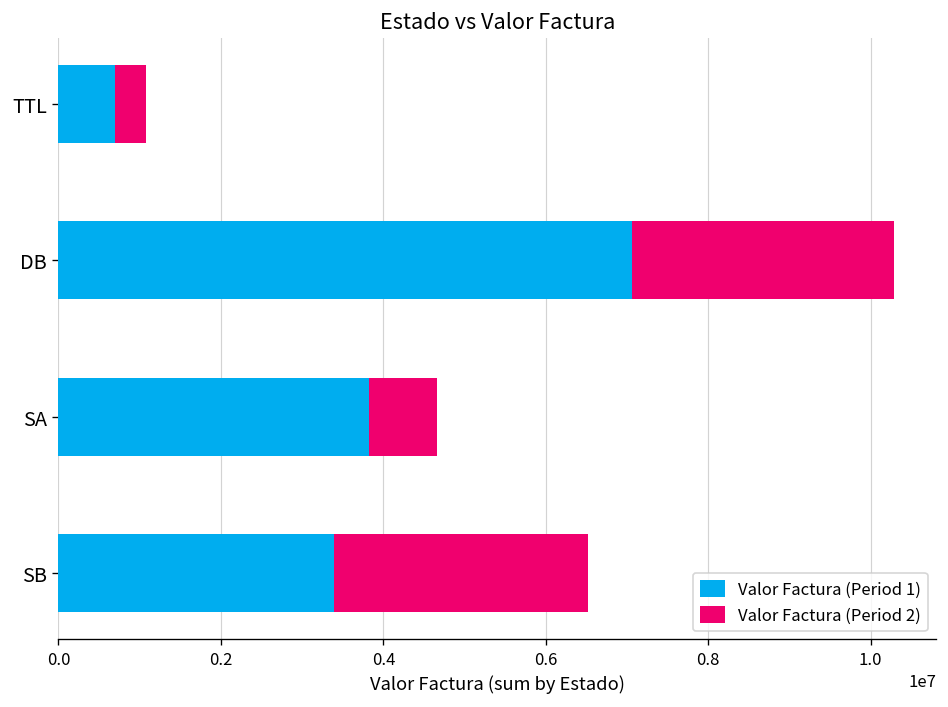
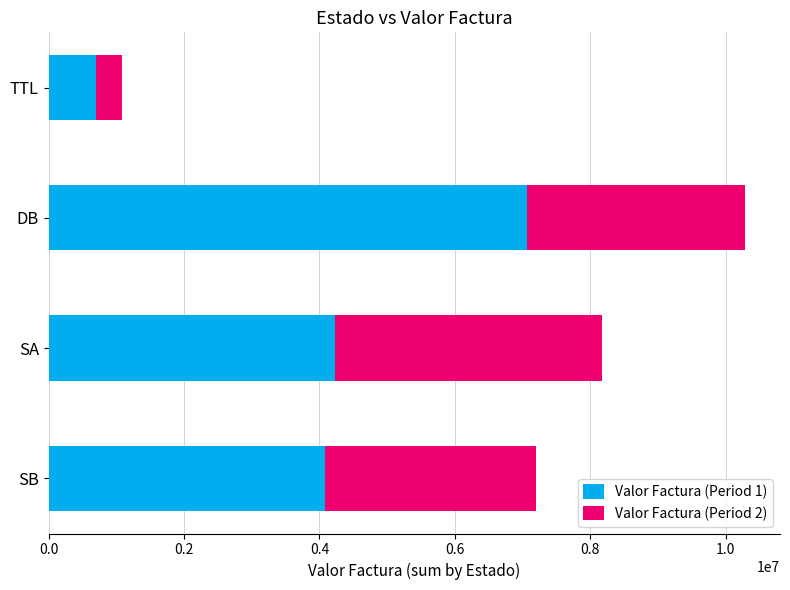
  {
    "Valor Factura (Period 1)": {
      "TTL": 700000,
      "DB": 7100000,
-     "SA": 3800000,
-     "SB": 3400000
+     "SA": 4200000,
+     "SB": 4100000
    },
    "Valor Factura (Period 2)": {
      "TTL": 400000,
      "DB": 3200000,
-     "SA": 800000,
+     "SA": 3900000,
      "SB": 3100000
    }
  }
